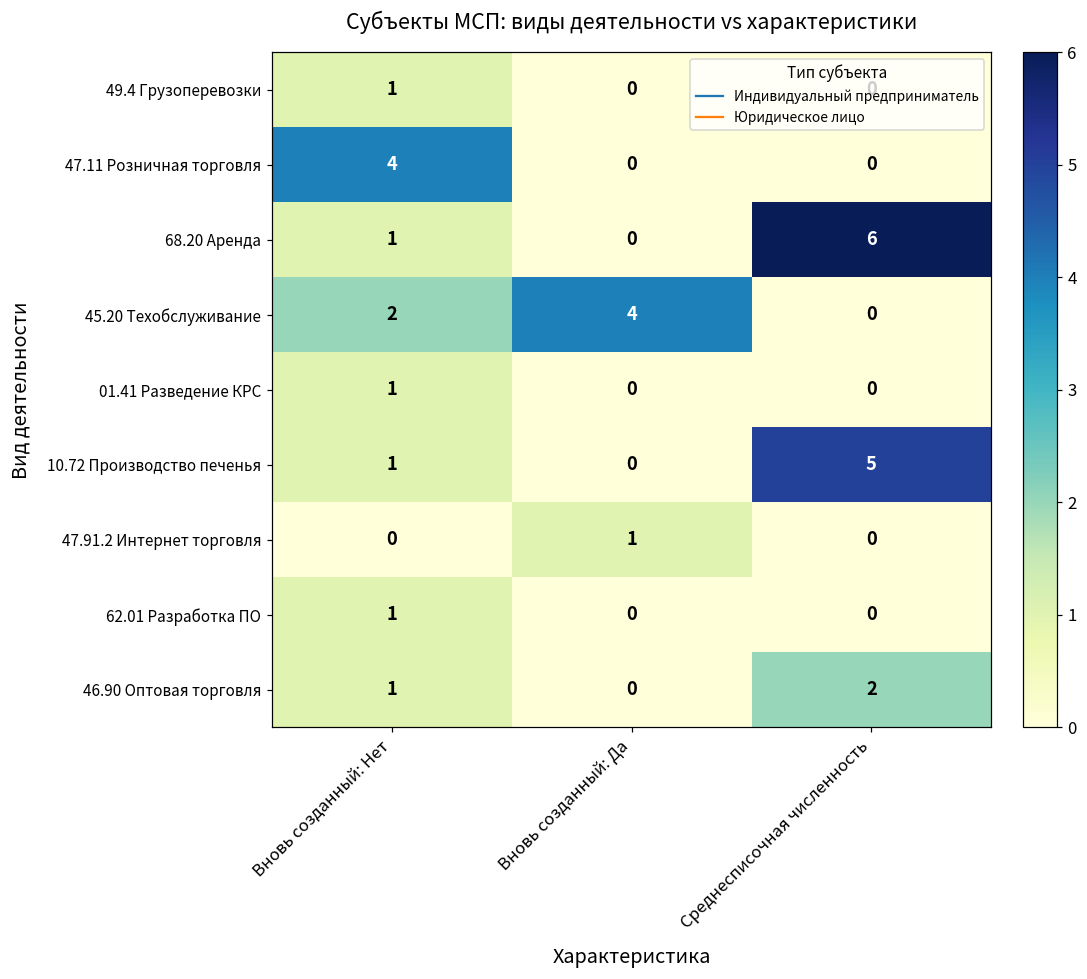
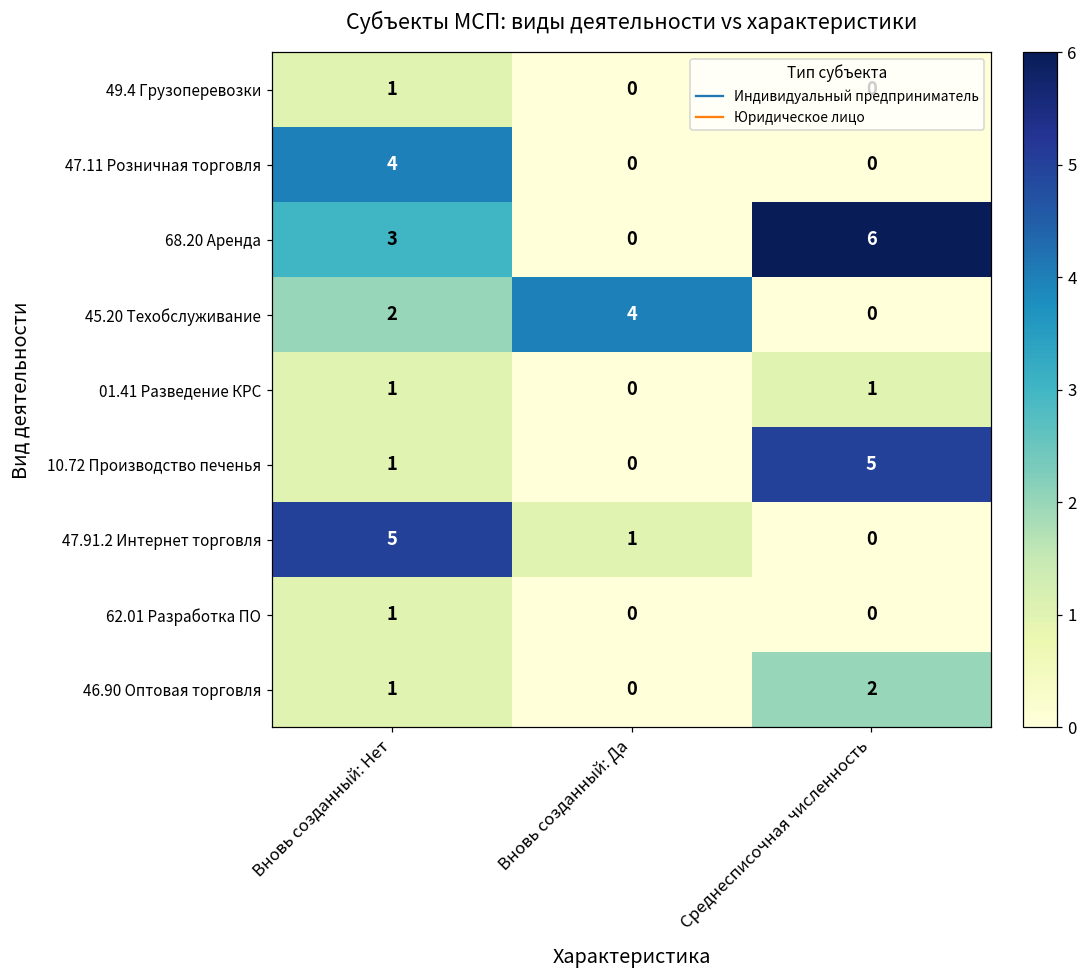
  {
    "49.4 Грузоперевозки": {
      "Вновь созданный: Нет": 1,
      "Вновь созданный: Да": 0
    },
    "47.11 Розничная торговля": {
      "Вновь созданный: Нет": 4,
      "Вновь созданный: Да": 0,
      "Среднесписочная численность": 0
    },
    "68.20 Аренда": {
-     "Вновь созданный: Нет": 1,
+     "Вновь созданный: Нет": 3,
      "Вновь созданный: Да": 0,
      "Среднесписочная численность": 6
    },
    "45.20 Техобслуживание": {
      "Вновь созданный: Нет": 2,
      "Вновь созданный: Да": 4,
      "Среднесписочная численность": 0
    },
    "01.41 Разведение КРС": {
      "Вновь созданный: Нет": 1,
      "Вновь созданный: Да": 0,
-     "Среднесписочная численность": 0
+     "Среднесписочная численность": 1
    },
    "10.72 Производство печенья": {
      "Вновь созданный: Нет": 1,
      "Вновь созданный: Да": 0,
      "Среднесписочная численность": 5
    },
    "47.91.2 Интернет торговля": {
-     "Вновь созданный: Нет": 0,
+     "Вновь созданный: Нет": 5,
      "Вновь созданный: Да": 1,
      "Среднесписочная численность": 0
    },
    "62.01 Разработка ПО": {
      "Вновь созданный: Нет": 1,
      "Вновь созданный: Да": 0,
      "Среднесписочная численность": 0
    },
    "46.90 Оптовая торговля": {
      "Вновь созданный: Нет": 1,
      "Вновь созданный: Да": 0,
      "Среднесписочная численность": 2
    }
  }
